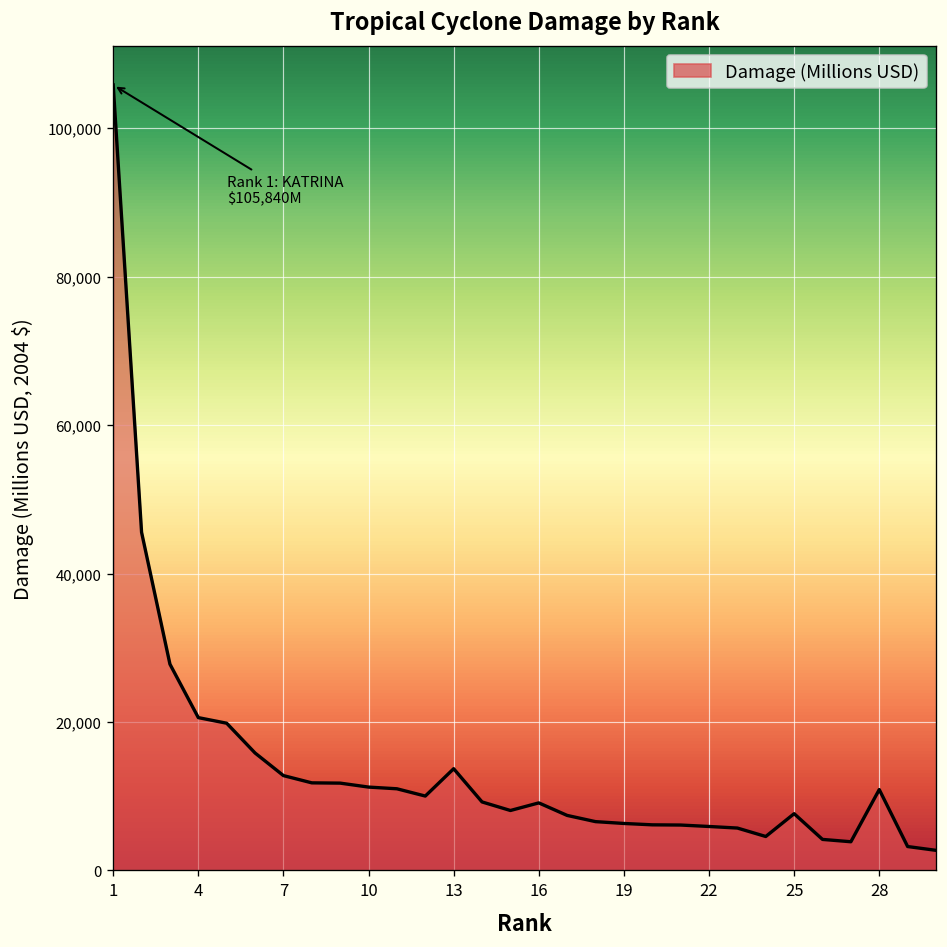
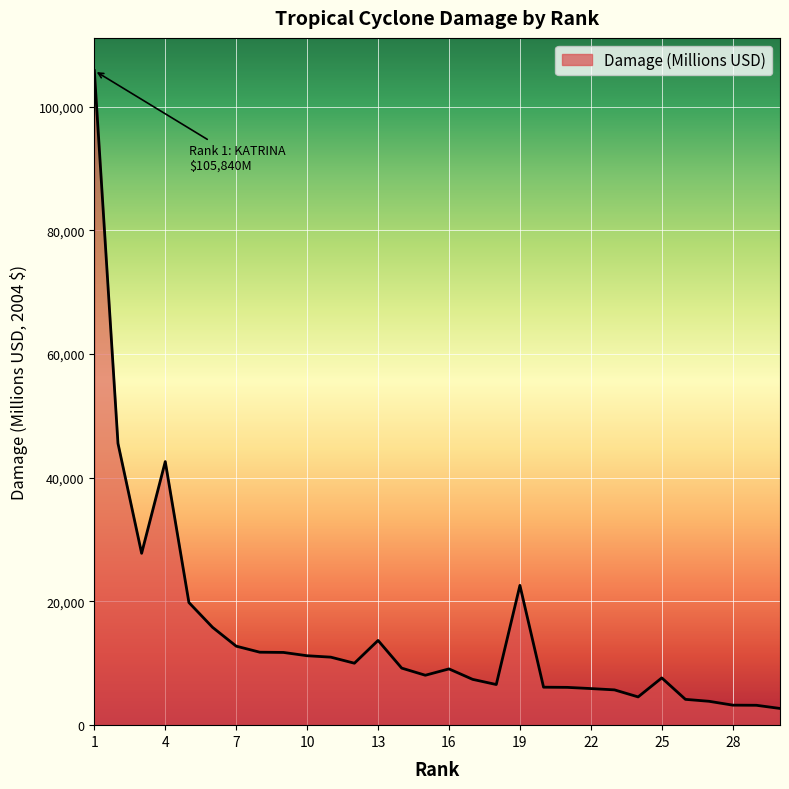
  {
-   "4": "21,000",
+   "4": "43,000",
    "7": "13,000",
    "10": "11,000",
    "13": "14,000",
    "16": "9,000",
-   "19": "6,000",
+   "19": "23,000",
    "22": "6,000",
    "25": "8,000",
-   "28": "11,000"
+   "28": "3,000"
  }
